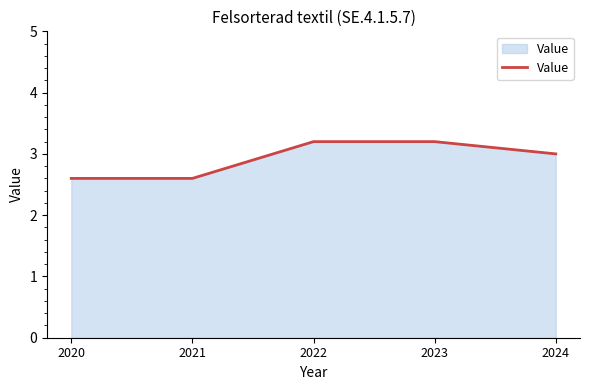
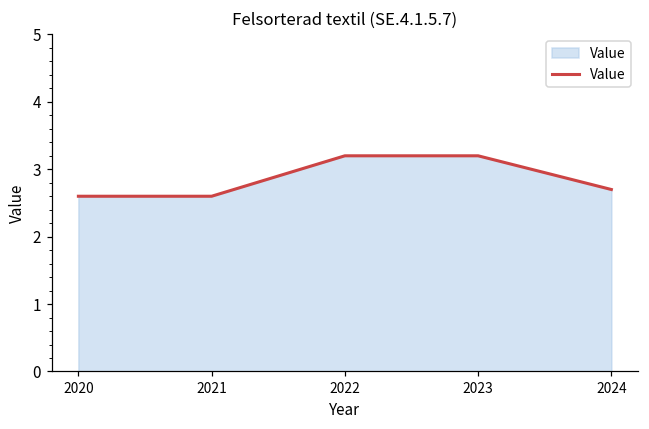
  {
    "2020": 2.6,
    "2021": 2.6,
    "2022": 3.2,
    "2023": 3.2,
-   "2024": 3.0
+   "2024": 2.7
  }
